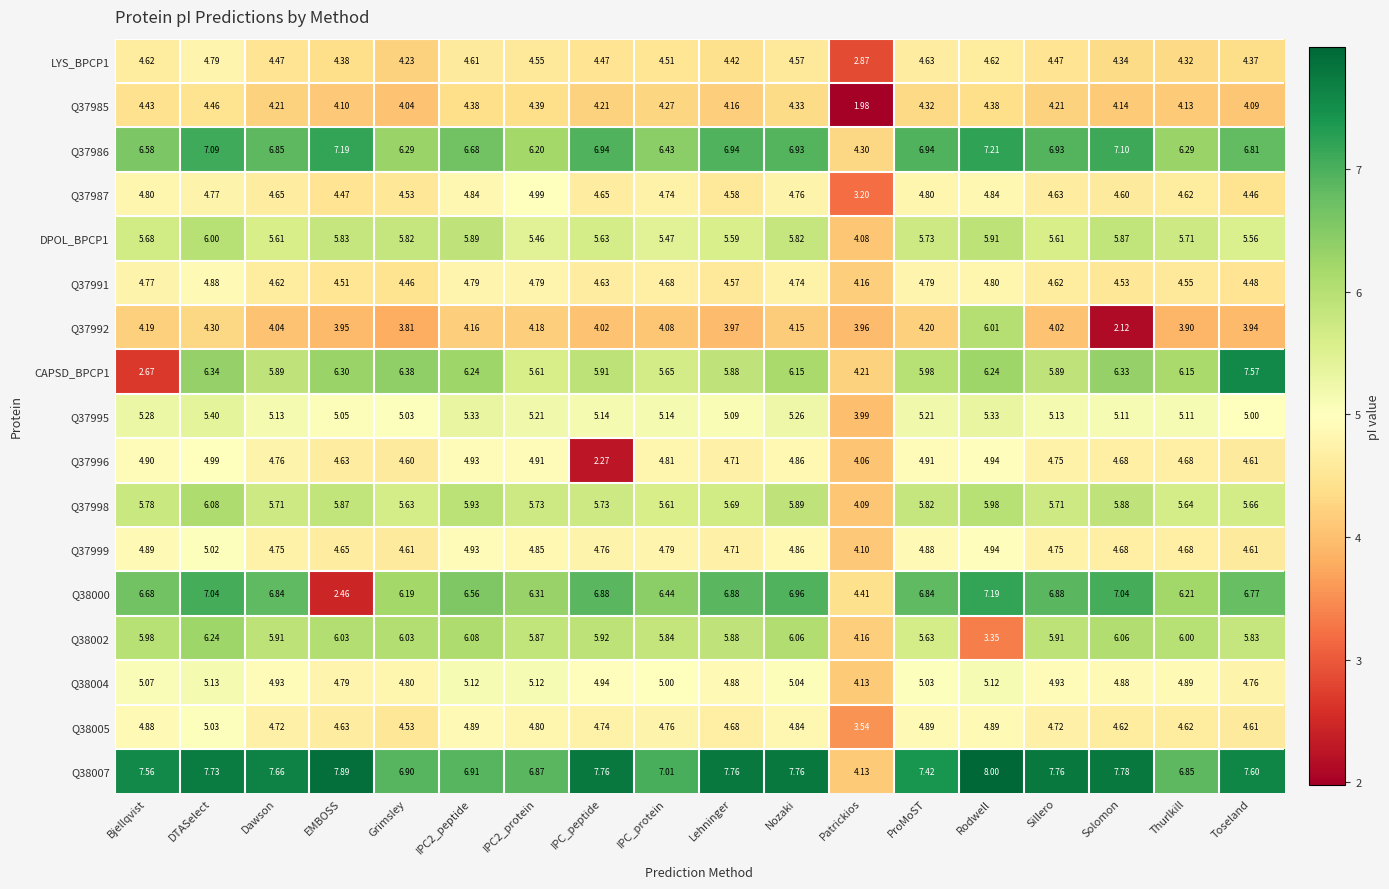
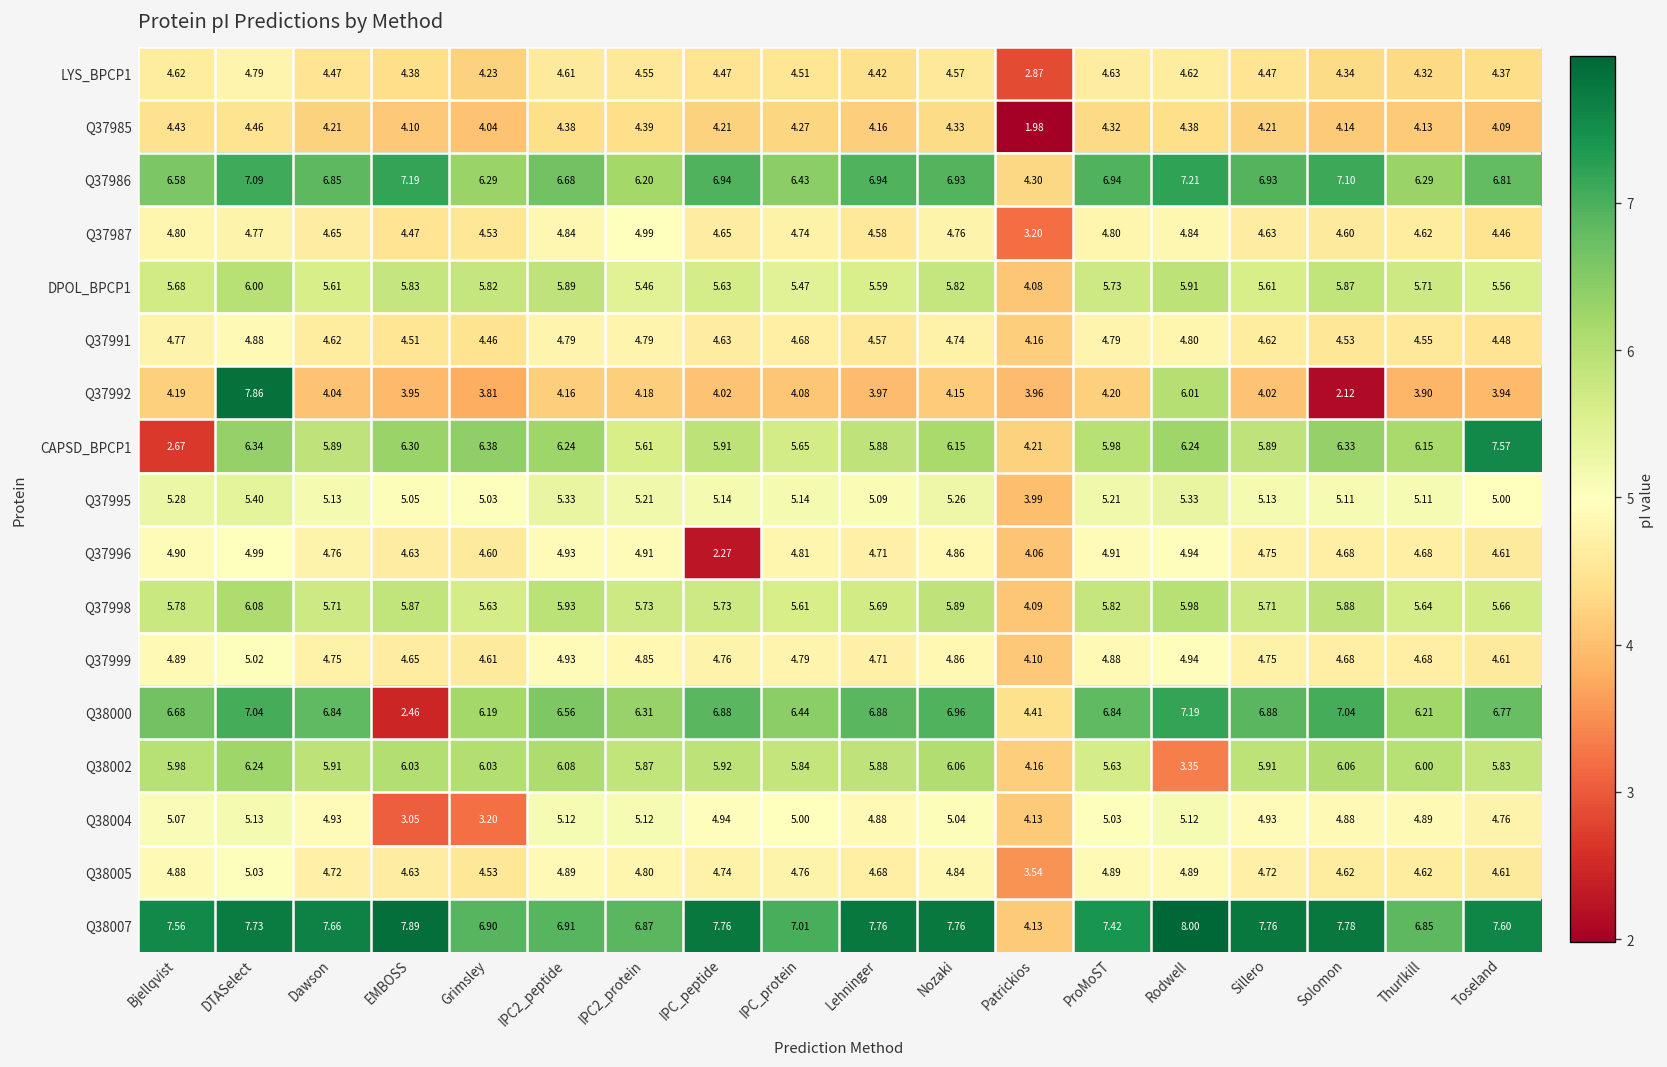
  {
    "Q37992": {
      "Bjellqvist": 4.19,
-     "DTASelect": 4.30,
+     "DTASelect": 7.86,
      "Dawson": 4.04,
      "EMBOSS": 3.95,
      "Grimsley": 3.81,
      "IPC2_peptide": 4.16,
      "IPC2_protein": 4.18,
      "IPC_peptide": 4.02,
      "IPC_protein": 4.08,
      "Lehninger": 3.97,
      "Nozaki": 4.15,
      "Patrickios": 3.96,
      "ProMoST": 4.20,
      "Rodwell": 6.01,
      "Sillero": 4.02,
      "Solomon": 2.12,
      "Thurlkill": 3.90,
      "Toseland": 3.94
    },
    "Q38004": {
      "Bjellqvist": 5.07,
      "DTASelect": 5.13,
      "Dawson": 4.93,
-     "EMBOSS": 4.79,
-     "Grimsley": 4.80,
+     "EMBOSS": 3.05,
+     "Grimsley": 3.20,
      "IPC2_peptide": 5.12,
      "IPC2_protein": 5.12,
      "IPC_peptide": 4.94,
      "IPC_protein": 5.00,
      "Lehninger": 4.88,
      "Nozaki": 5.04,
      "Patrickios": 4.13,
      "ProMoST": 5.03,
      "Rodwell": 5.12,
      "Sillero": 4.93,
      "Solomon": 4.88,
      "Thurlkill": 4.89,
      "Toseland": 4.76
    }
  }
